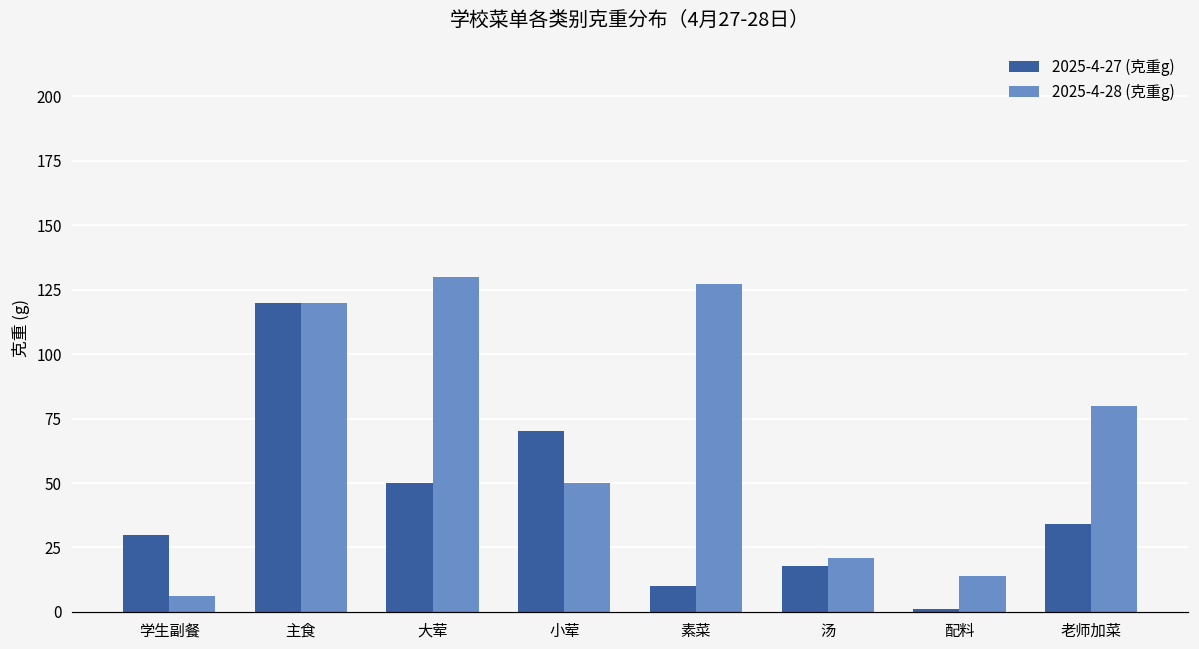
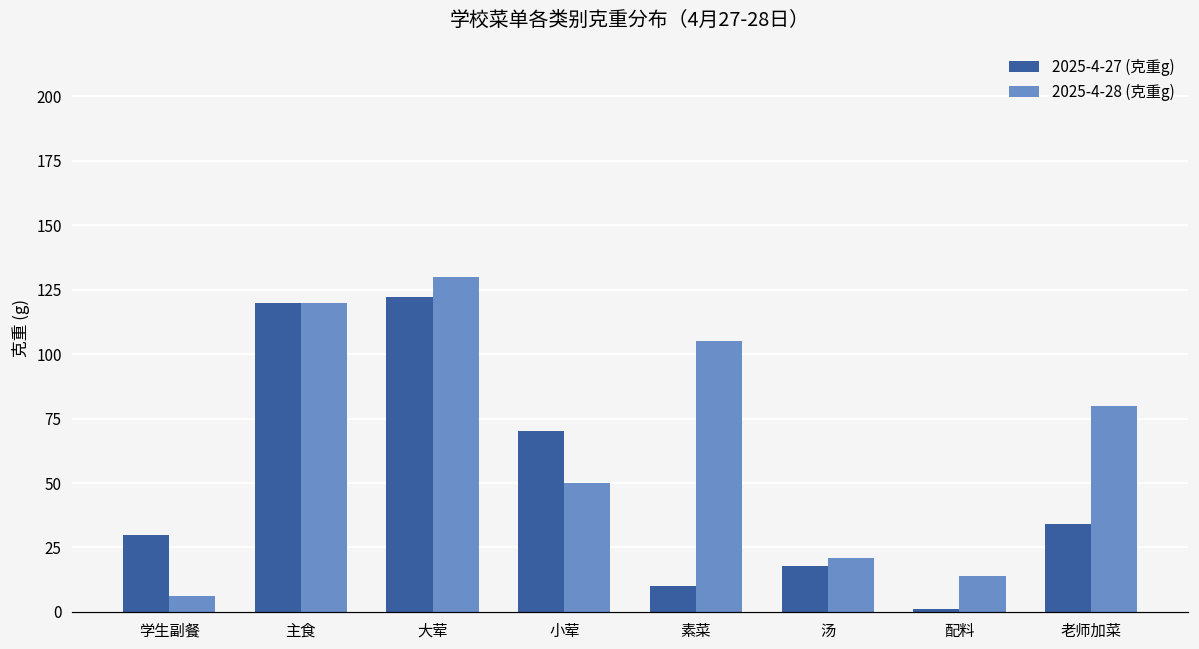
  {
    "2025-4-27 (克重g)": {
      "学生副餐": 30,
      "主食": 120,
-     "大荤": 50,
+     "大荤": 122,
      "小荤": 70,
      "素菜": 10,
      "汤": 18,
      "老师加菜": 34
    },
    "2025-4-28 (克重g)": {
      "学生副餐": 6,
      "主食": 120,
      "大荤": 130,
      "小荤": 50,
-     "素菜": 127,
+     "素菜": 105,
      "汤": 21,
      "配料": 14,
      "老师加菜": 80
    }
  }
